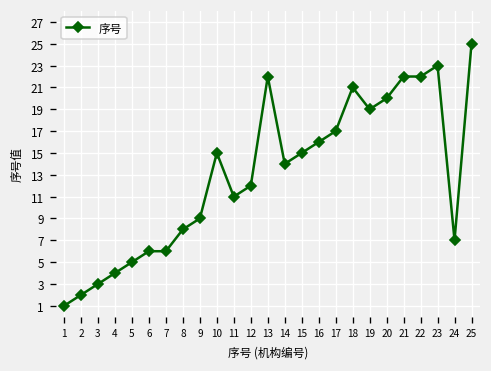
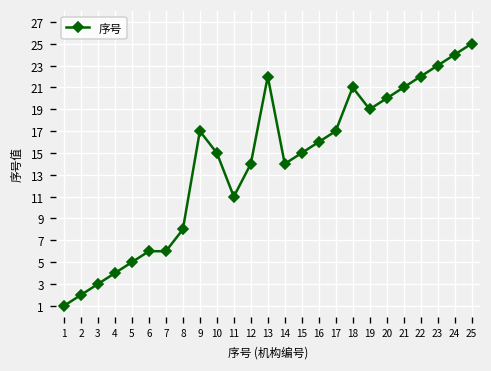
  {
    "1": 1,
    "2": 2,
    "3": 3,
    "4": 4,
    "5": 5,
    "6": 6,
    "7": 6,
    "8": 8,
-   "9": 9,
+   "9": 17,
    "10": 15,
    "11": 11,
-   "12": 12,
+   "12": 14,
    "13": 22,
    "14": 14,
    "15": 15,
    "16": 16,
    "17": 17,
    "18": 21,
    "19": 19,
    "20": 20,
-   "21": 22,
+   "21": 21,
    "22": 22,
    "23": 23,
-   "24": 7,
+   "24": 24,
    "25": 25
  }
